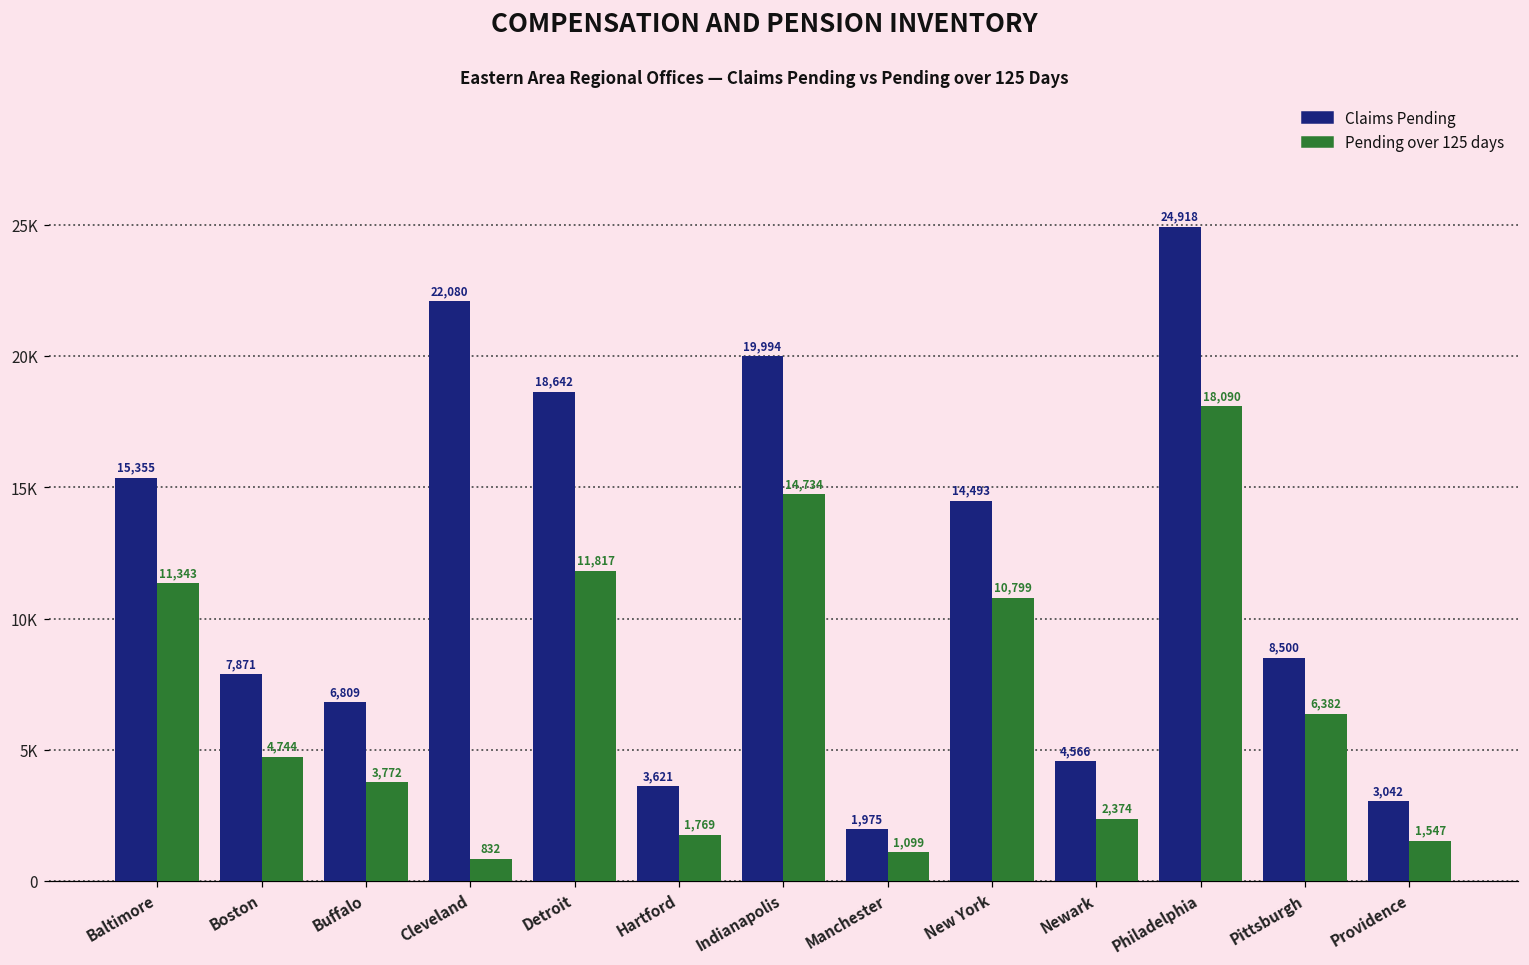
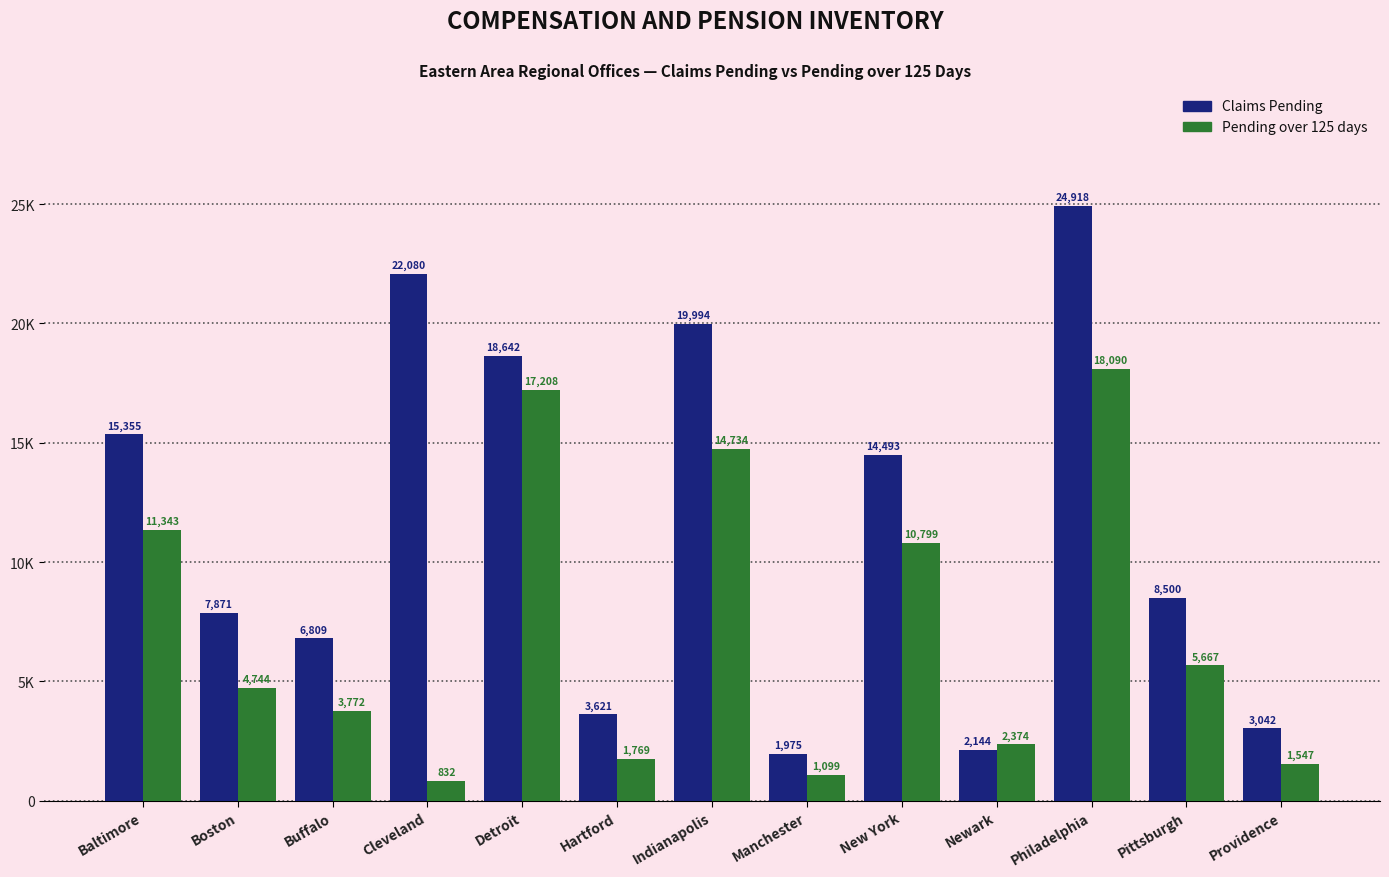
  {
    "Claims Pending": {
      "Baltimore": "15,355",
      "Boston": "7,871",
      "Buffalo": "6,809",
      "Cleveland": "22,080",
      "Detroit": "18,642",
      "Hartford": "3,621",
      "Indianapolis": "19,994",
      "Manchester": "1,975",
      "New York": "14,493",
-     "Newark": "4,566",
+     "Newark": "2,144",
      "Philadelphia": "24,918",
      "Pittsburgh": "8,500",
      "Providence": "3,042"
    },
    "Pending over 125 days": {
      "Baltimore": "11,343",
      "Boston": "4,744",
      "Buffalo": "3,772",
      "Cleveland": "832",
-     "Detroit": "11,817",
+     "Detroit": "17,208",
      "Hartford": "1,769",
      "Indianapolis": "14,734",
      "Manchester": "1,099",
      "New York": "10,799",
      "Newark": "2,374",
      "Philadelphia": "18,090",
-     "Pittsburgh": "6,382",
+     "Pittsburgh": "5,667",
      "Providence": "1,547"
    }
  }
